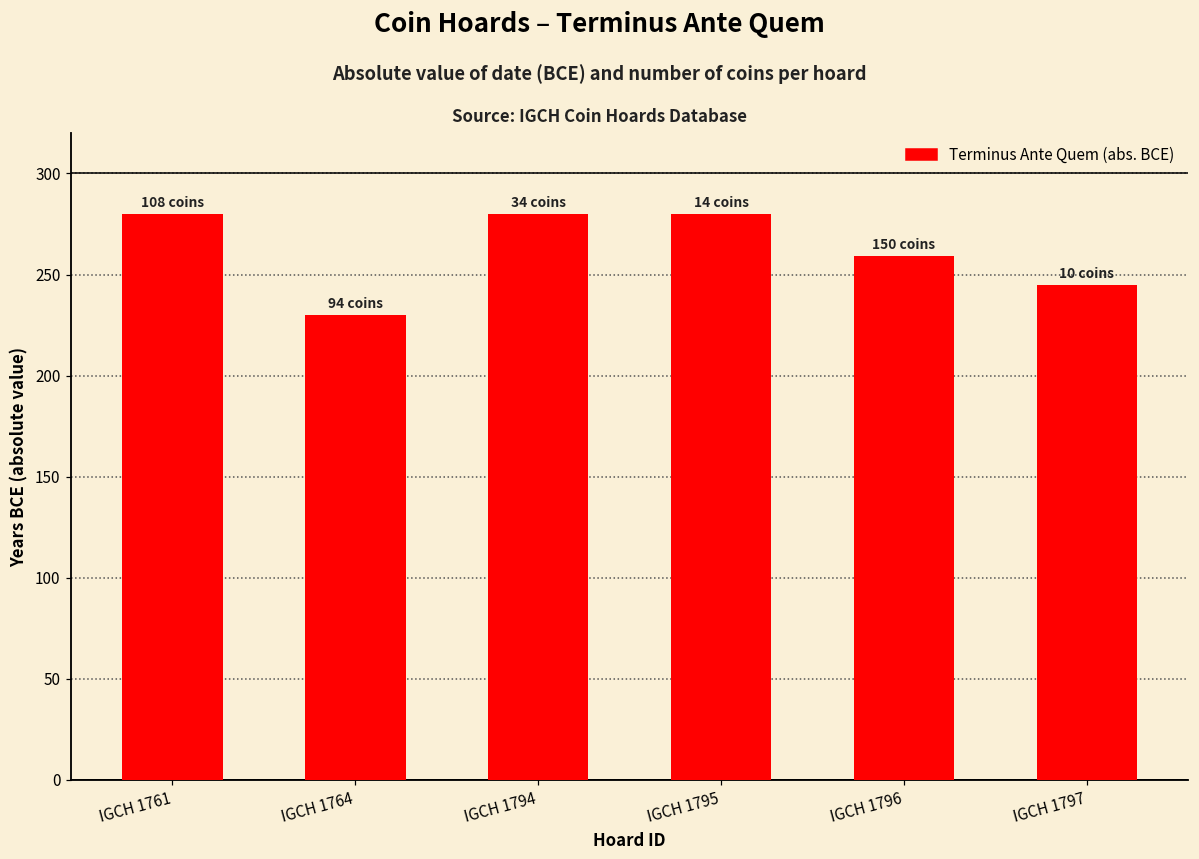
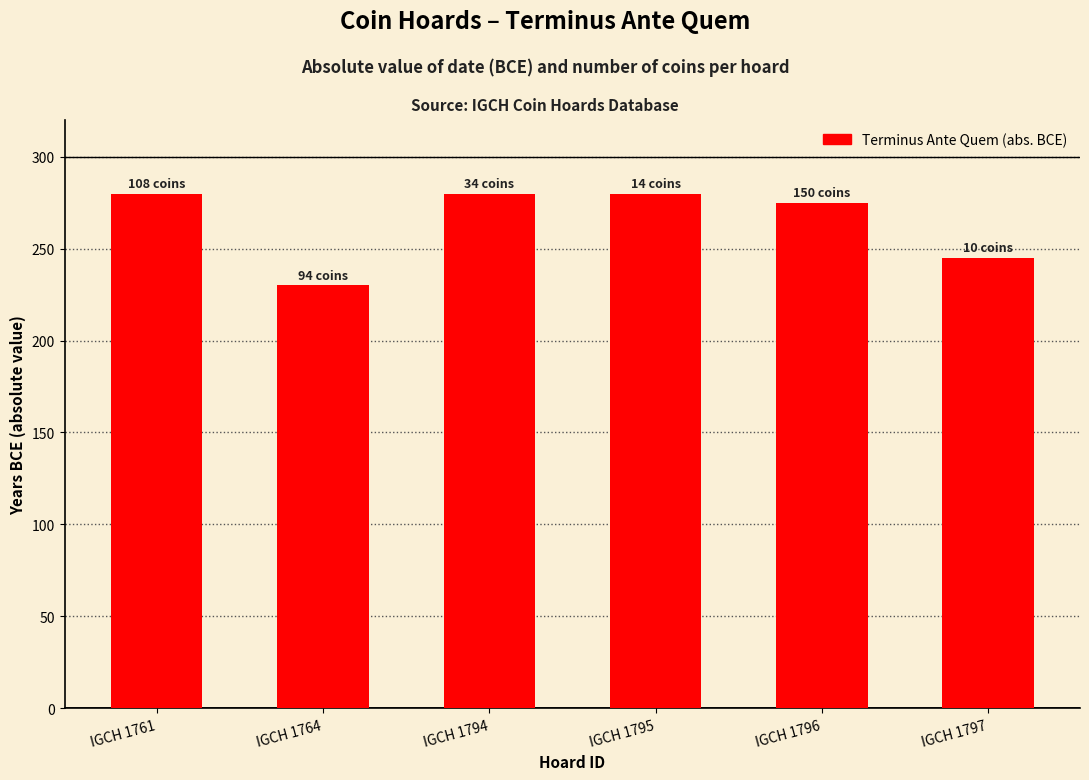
  {
-   "IGCH 1796": 259
+   "IGCH 1796": 275
  }
